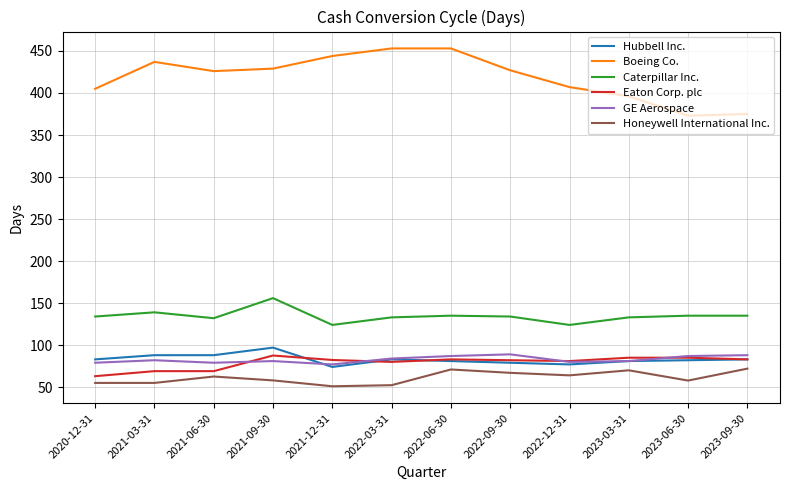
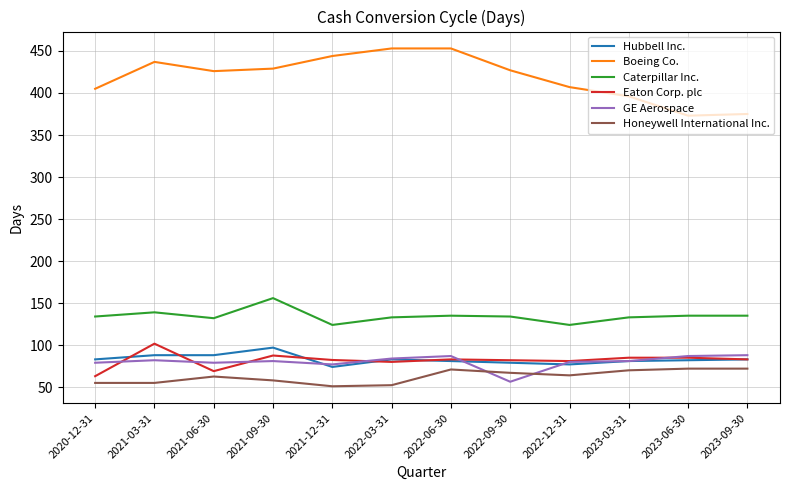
  {
    "Hubbell Inc.": {
      "2020-12-31": 80,
      "2021-03-31": 90,
      "2021-06-30": 90,
      "2021-09-30": 100
    },
    "Boeing Co.": {
      "2020-12-31": 410,
      "2021-03-31": 440,
      "2021-06-30": 430,
      "2021-09-30": 430,
      "2021-12-31": 440,
      "2022-03-31": 450,
      "2022-06-30": 450,
      "2022-09-30": 430,
      "2022-12-31": 410
    },
    "Caterpillar Inc.": {
      "2020-12-31": 130,
      "2021-03-31": 140,
      "2021-06-30": 130,
      "2021-09-30": 160,
      "2021-12-31": 120,
      "2022-03-31": 130,
      "2022-06-30": 140,
      "2022-09-30": 130,
      "2022-12-31": 120,
      "2023-03-31": 130,
      "2023-06-30": 140,
      "2023-09-30": 140
    },
    "Eaton Corp. plc": {
      "2020-12-31": 60,
-     "2021-03-31": 70,
+     "2021-03-31": 100,
      "2021-06-30": 70,
      "2021-09-30": 90,
      "2021-12-31": 80,
      "2023-03-31": 90
    },
    "GE Aerospace": {
      "2020-12-31": 80,
      "2021-03-31": 80,
      "2021-06-30": 80,
      "2021-09-30": 80,
      "2022-06-30": 90,
-     "2022-09-30": 90,
+     "2022-09-30": 60,
      "2023-09-30": 90
    },
    "Honeywell International Inc.": {
      "2020-12-31": 60,
      "2021-03-31": 60,
      "2021-06-30": 60,
      "2021-09-30": 60,
      "2021-12-31": 50,
      "2022-03-31": 50,
      "2022-06-30": 70,
      "2022-09-30": 70,
      "2022-12-31": 60,
      "2023-03-31": 70,
-     "2023-06-30": 60,
+     "2023-06-30": 70,
      "2023-09-30": 70
    }
  }
